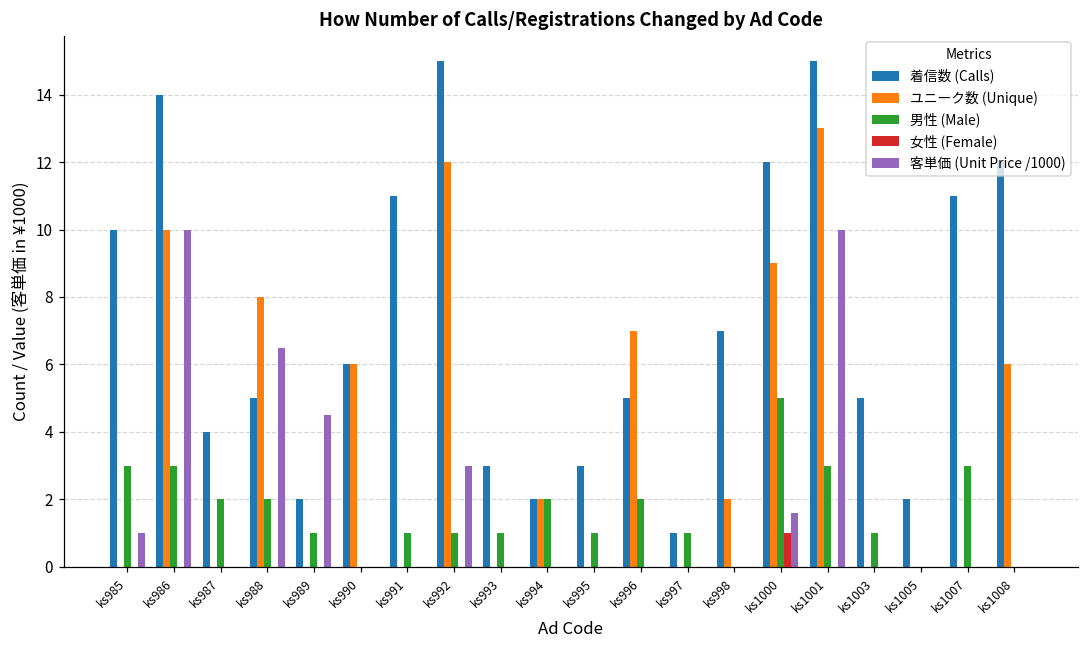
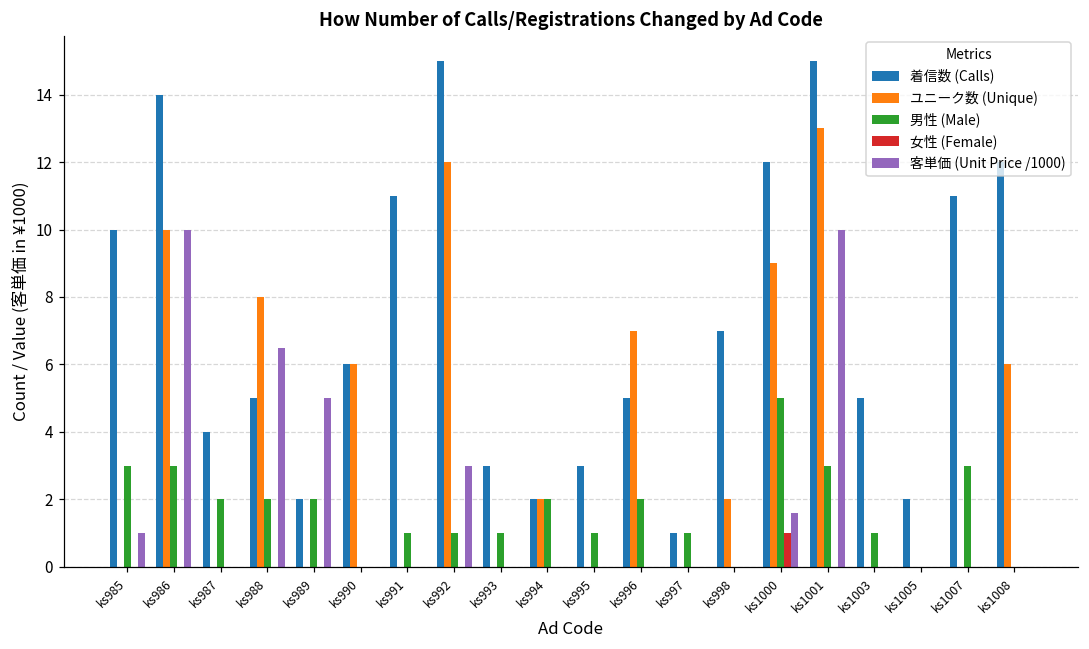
  {
    "着信数 (Calls)": {
      "ks985": 10.0,
      "ks986": 14.0,
      "ks987": 4.0,
      "ks988": 5.0,
      "ks989": 2.0,
      "ks990": 6.0,
      "ks991": 11.0,
      "ks992": 15.0,
      "ks993": 3.0,
      "ks994": 2.0,
      "ks995": 3.0,
      "ks996": 5.0,
      "ks997": 1.0,
      "ks998": 7.0,
      "ks1000": 12.0,
      "ks1001": 15.0,
      "ks1003": 5.0,
      "ks1005": 2.0,
      "ks1007": 11.0
    },
    "ユニーク数 (Unique)": {
      "ks985": 0.0,
      "ks986": 10.0,
      "ks987": 0.0,
      "ks988": 8.0,
      "ks989": 0.0,
      "ks990": 6.0,
      "ks991": 0.0,
      "ks992": 12.0,
      "ks993": 0.0,
      "ks994": 2.0,
      "ks995": 0.0,
      "ks996": 7.0,
      "ks997": 0.0,
      "ks998": 2.0,
      "ks1000": 9.0,
      "ks1001": 13.0,
      "ks1003": 0.0,
      "ks1005": 0.0,
      "ks1007": 0.0,
      "ks1008": 6.0
    },
    "男性 (Male)": {
      "ks985": 3,
      "ks986": 3,
      "ks987": 2,
      "ks988": 2,
-     "ks989": 1,
+     "ks989": 2,
      "ks990": 0,
      "ks991": 1,
      "ks992": 1,
      "ks993": 1,
      "ks994": 2,
      "ks995": 1,
      "ks996": 2,
      "ks997": 1,
      "ks998": 0,
      "ks1000": 5,
      "ks1001": 3,
      "ks1003": 1,
      "ks1005": 0,
      "ks1007": 3,
      "ks1008": 0
    },
    "女性 (Female)": {
      "ks985": 0.0,
      "ks986": 0.0,
      "ks987": 0.0,
      "ks988": 0.0,
      "ks989": 0.0,
      "ks990": 0.0,
      "ks991": 0.0,
      "ks992": 0.0,
      "ks993": 0.0,
      "ks994": 0.0,
      "ks995": 0.0,
      "ks996": 0.0,
      "ks997": 0.0,
      "ks998": 0.0,
      "ks1000": 1.0,
      "ks1001": 0.0,
      "ks1003": 0.0,
      "ks1005": 0.0,
      "ks1007": 0.0,
      "ks1008": 0.0
    },
    "客単価 (Unit Price /1000)": {
      "ks985": 1.0,
      "ks986": 10.0,
      "ks987": 0.0,
      "ks988": 6.5,
-     "ks989": 4.5,
+     "ks989": 5.0,
      "ks990": 0.0,
      "ks991": 0.0,
      "ks992": 3.0,
      "ks993": 0.0,
      "ks994": 0.0,
      "ks995": 0.0,
      "ks996": 0.0,
      "ks997": 0.0,
      "ks998": 0.0,
      "ks1000": 1.6,
      "ks1001": 10.0,
      "ks1003": 0.0,
      "ks1005": 0.0,
      "ks1007": 0.0,
      "ks1008": 0.0
    }
  }
